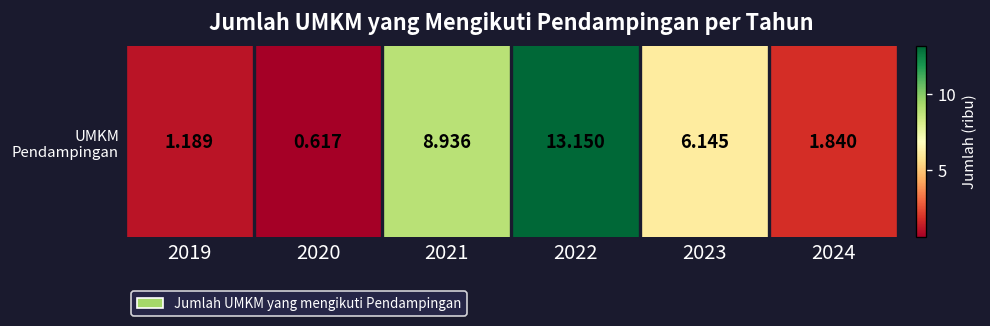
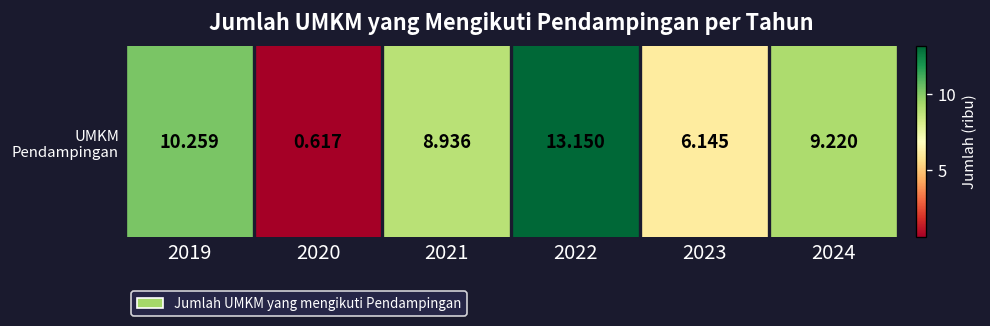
  {
    "UMKM Pendampingan": {
-     "2019": 1.189,
+     "2019": 10.259,
      "2020": 0.617,
      "2021": 8.936,
      "2022": 13.150,
      "2023": 6.145,
-     "2024": 1.840
+     "2024": 9.220
    }
  }
